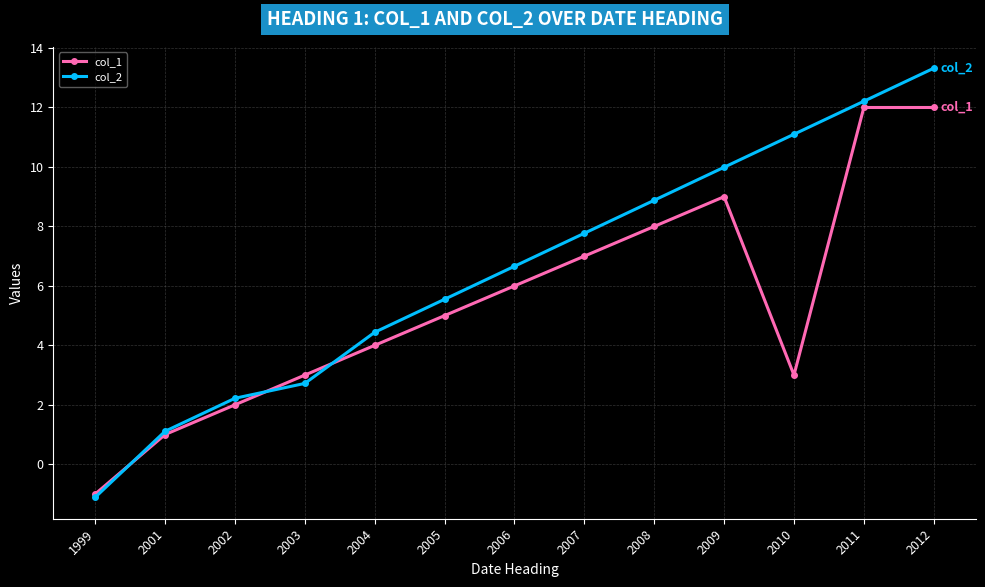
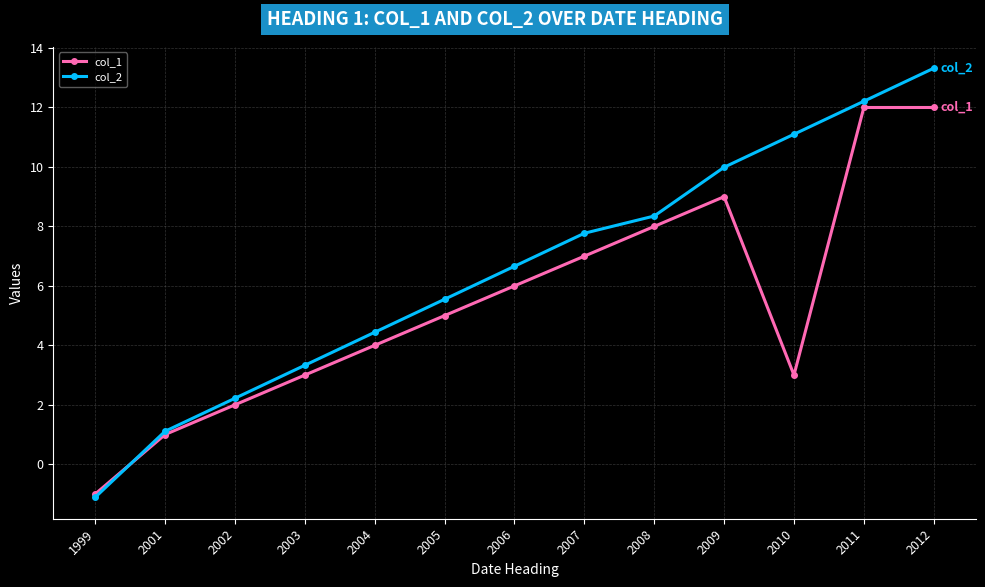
  {
    "col_1": {
      "1999": -1.0,
      "2001": 1.0,
      "2002": 2.0,
      "2003": 3.0,
      "2004": 4.0,
      "2005": 5.0,
      "2006": 6.0,
      "2007": 7.0,
      "2008": 8.0,
      "2009": 9.0,
      "2010": 3.0,
      "2011": 12.0
    },
    "col_2": {
      "1999": -1.1,
      "2001": 1.1,
      "2002": 2.2,
-     "2003": 2.7,
+     "2003": 3.3,
      "2004": 4.4,
      "2005": 5.6,
      "2006": 6.7,
      "2007": 7.8,
-     "2008": 8.9,
+     "2008": 8.4,
      "2009": 10.0,
      "2010": 11.1,
      "2011": 12.2
    }
  }
